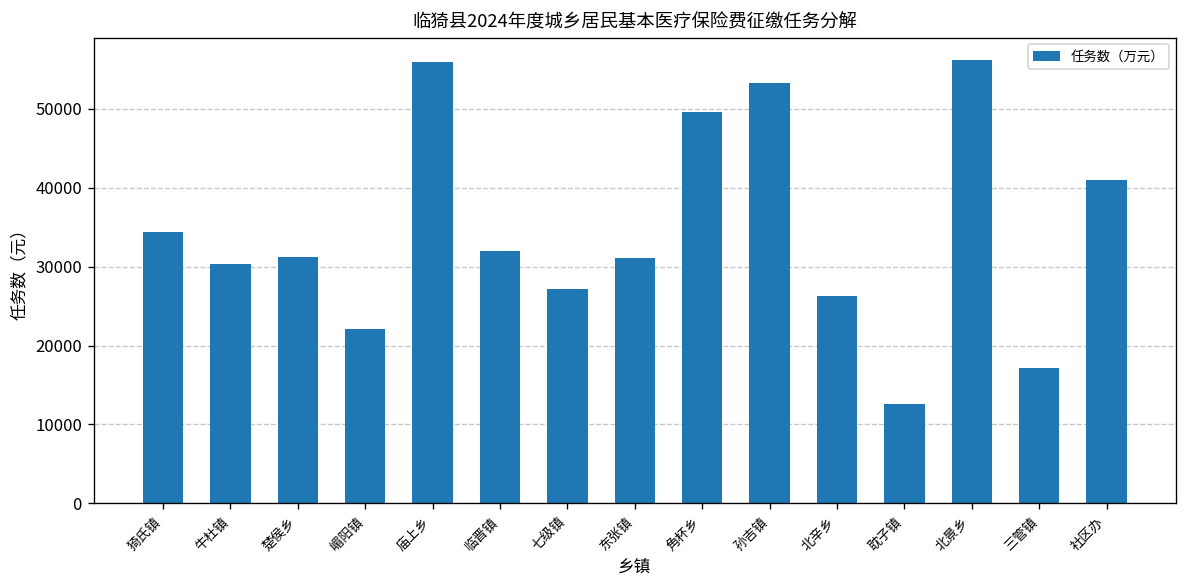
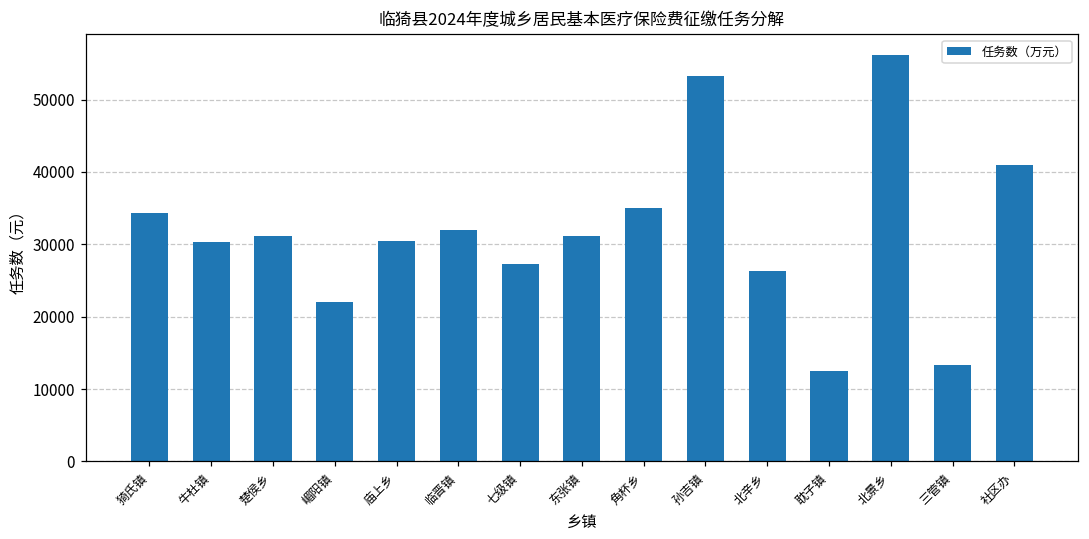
  {
    "猗氏镇": 34000,
    "牛杜镇": 30000,
    "楚侯乡": 31000,
    "嵋阳镇": 22000,
-   "庙上乡": 56000,
+   "庙上乡": 30000,
    "临晋镇": 32000,
    "七级镇": 27000,
    "东张镇": 31000,
-   "角杯乡": 50000,
+   "角杯乡": 35000,
    "孙吉镇": 53000,
    "北辛乡": 26000,
    "耽子镇": 13000,
    "北景乡": 56000,
-   "三管镇": 17000,
+   "三管镇": 13000,
    "社区办": 41000
  }
